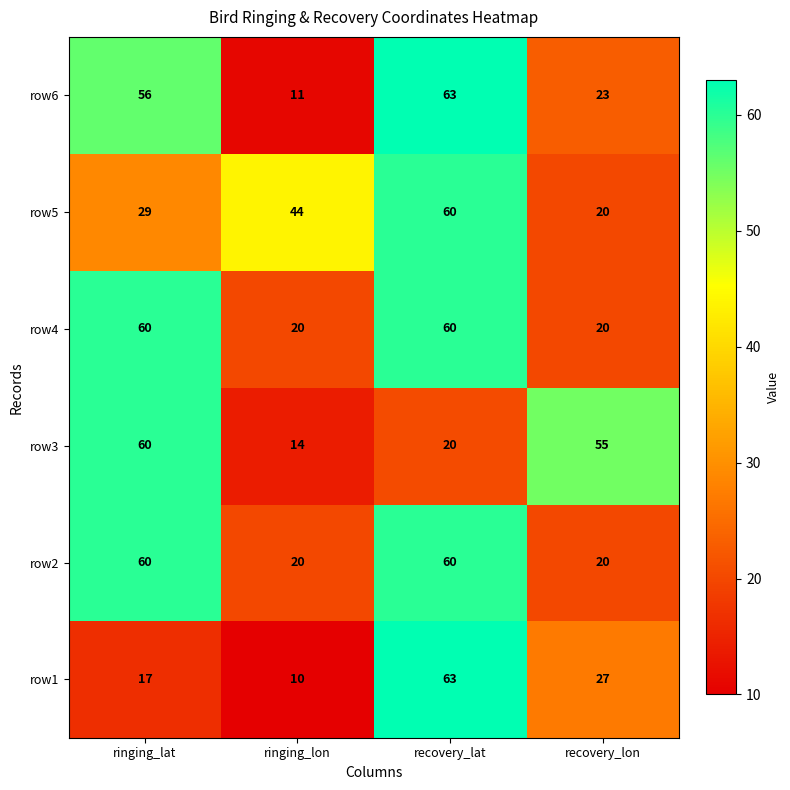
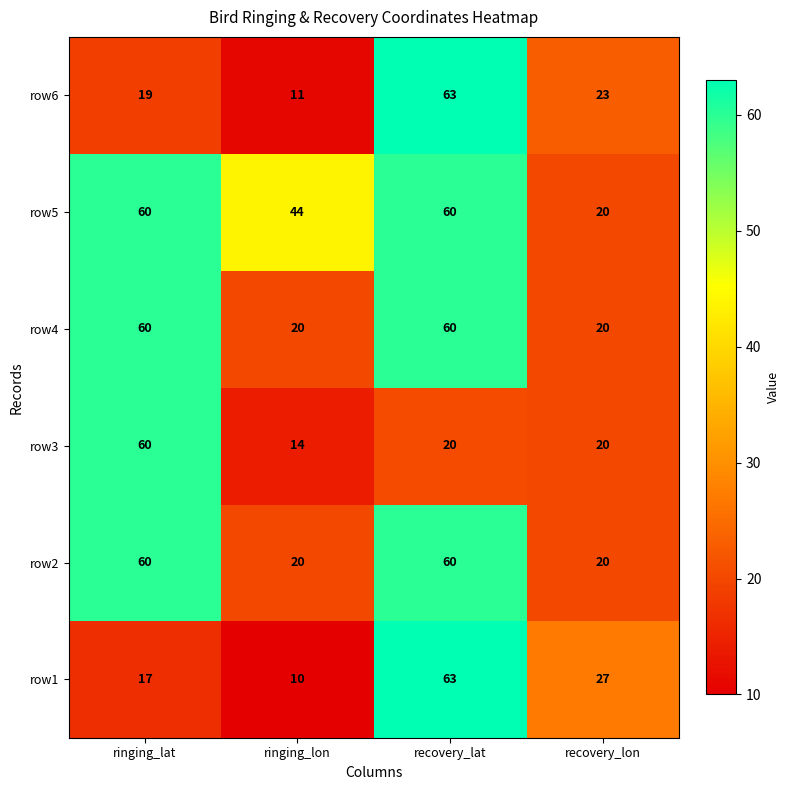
  {
    "row6": {
-     "ringing_lat": 56,
+     "ringing_lat": 19,
      "ringing_lon": 11,
      "recovery_lat": 63,
      "recovery_lon": 23
    },
    "row5": {
-     "ringing_lat": 29,
+     "ringing_lat": 60,
      "ringing_lon": 44,
      "recovery_lat": 60,
      "recovery_lon": 20
    },
    "row4": {
      "ringing_lat": 60,
      "ringing_lon": 20,
      "recovery_lat": 60,
      "recovery_lon": 20
    },
    "row3": {
      "ringing_lat": 60,
      "ringing_lon": 14,
      "recovery_lat": 20,
-     "recovery_lon": 55
+     "recovery_lon": 20
    },
    "row2": {
      "ringing_lat": 60,
      "ringing_lon": 20,
      "recovery_lat": 60,
      "recovery_lon": 20
    },
    "row1": {
      "ringing_lat": 17,
      "ringing_lon": 10,
      "recovery_lat": 63,
      "recovery_lon": 27
    }
  }
